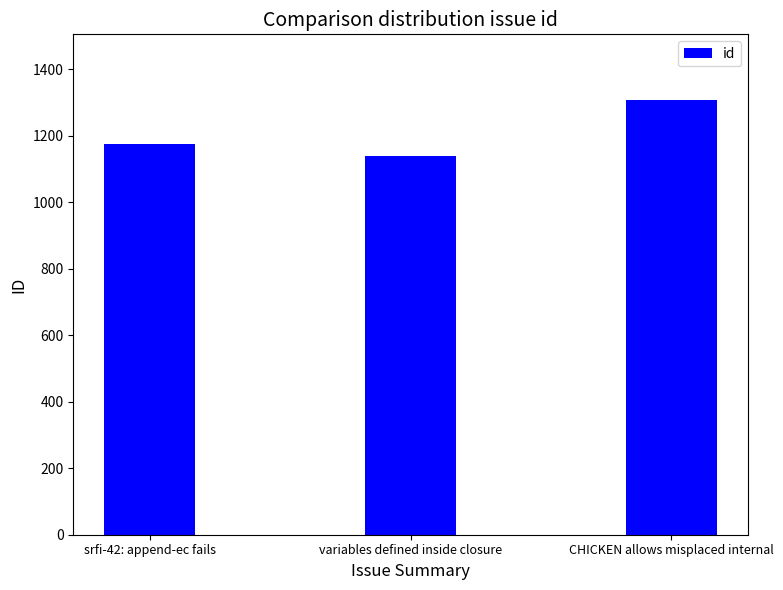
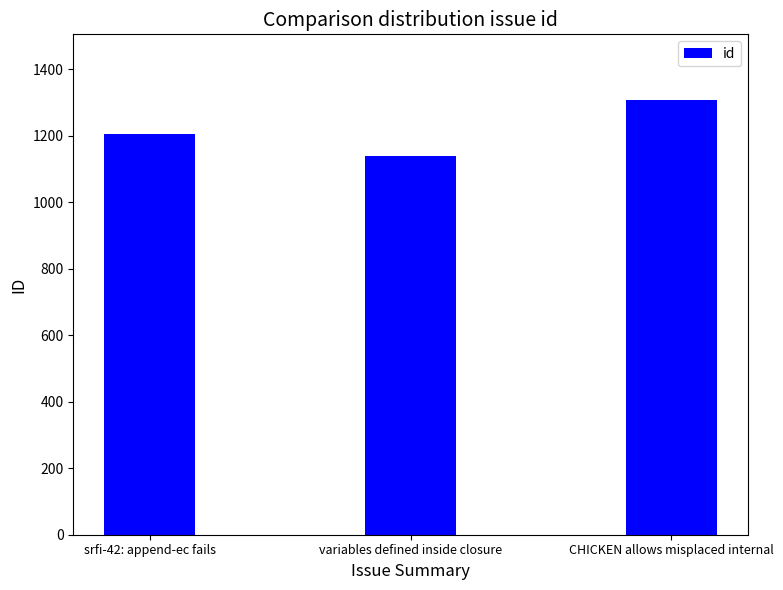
  {
-   "srfi-42: append-ec fails": 1170,
+   "srfi-42: append-ec fails": 1210,
    "variables defined inside closure": 1140,
    "CHICKEN allows misplaced internal": 1310
  }
